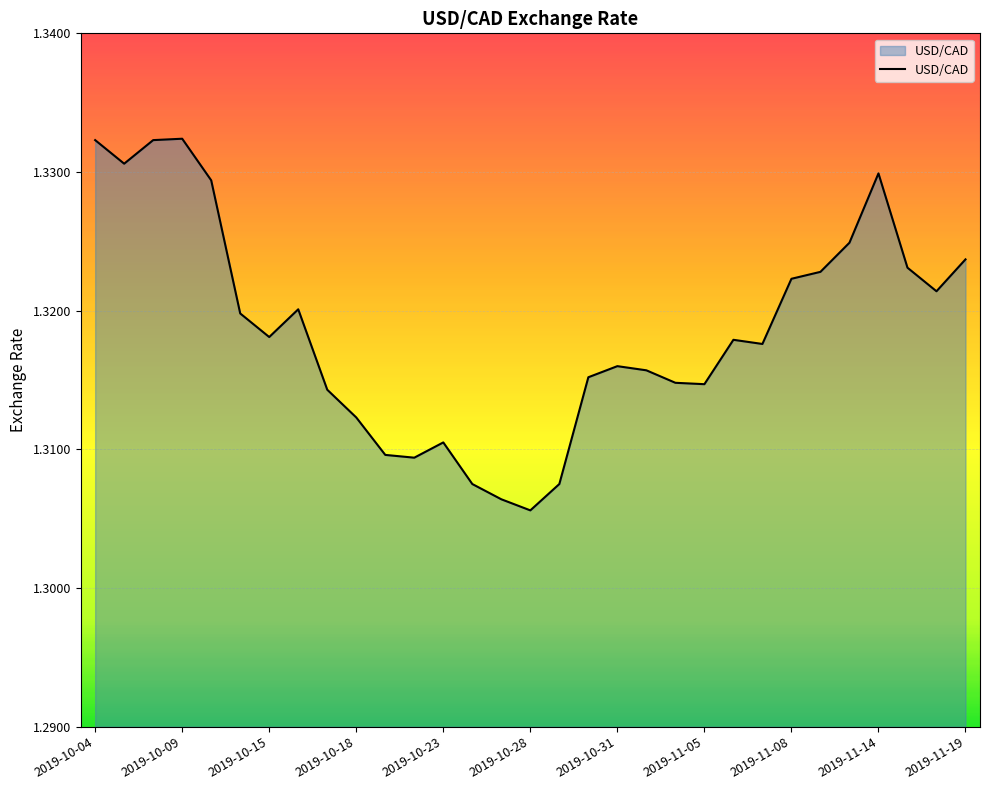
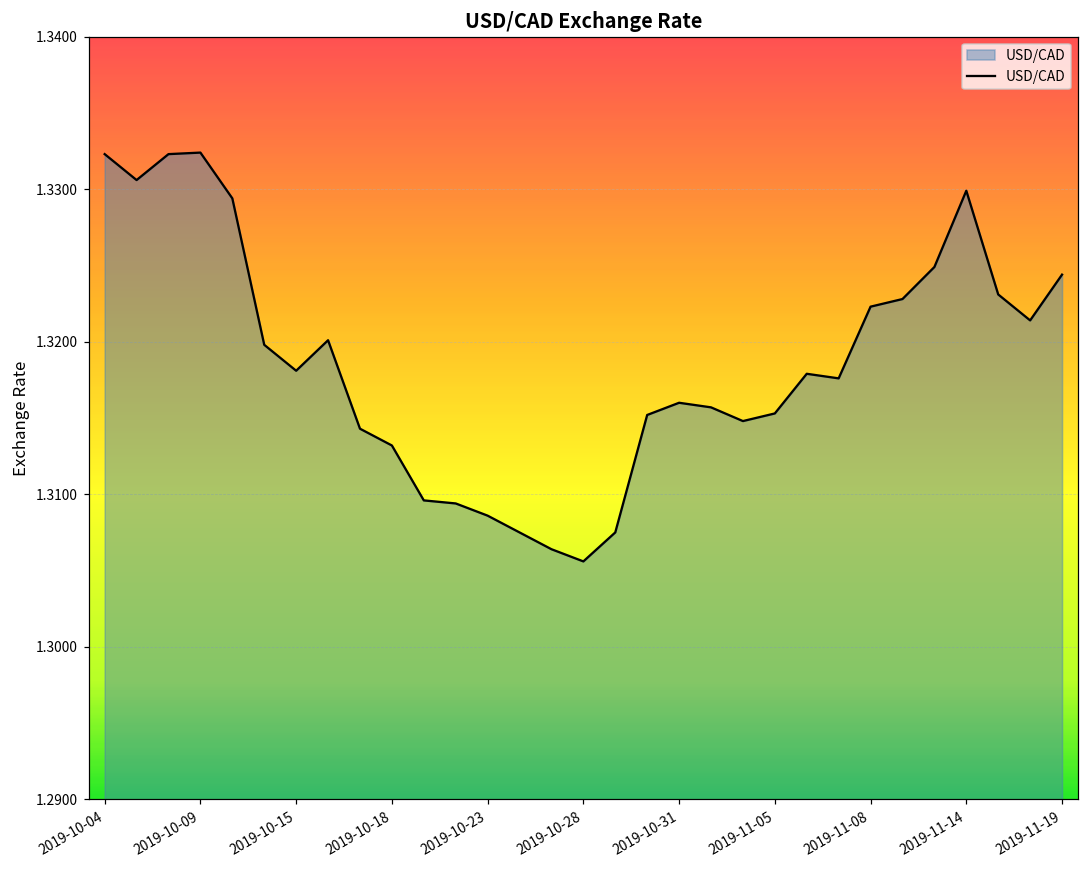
  {
    "2019-10-04": 1.3323,
    "2019-10-09": 1.3324,
    "2019-10-15": 1.3181,
-   "2019-10-18": 1.3123,
-   "2019-10-23": 1.3105,
+   "2019-10-18": 1.3132,
+   "2019-10-23": 1.3086,
    "2019-10-28": 1.3056,
    "2019-10-31": 1.3160,
-   "2019-11-05": 1.3147,
+   "2019-11-05": 1.3153,
    "2019-11-08": 1.3223,
    "2019-11-14": 1.3299,
-   "2019-11-19": 1.3237
+   "2019-11-19": 1.3244
  }
